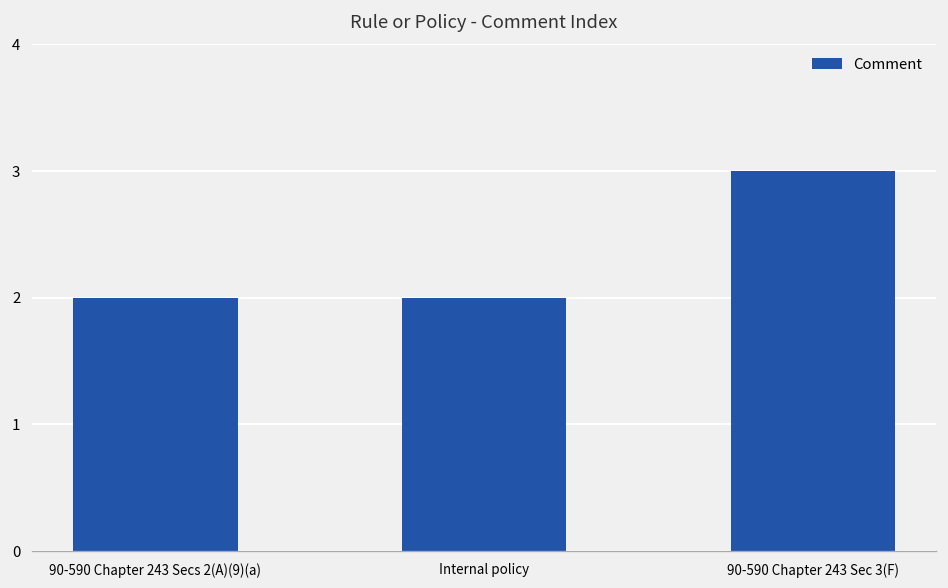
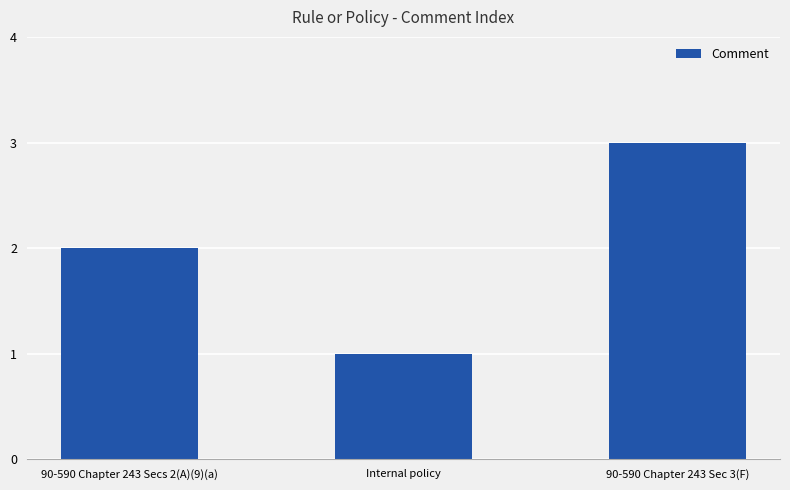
  {
    "90-590 Chapter 243 Secs 2(A)(9)(a)": 2,
-   "Internal policy": 2,
+   "Internal policy": 1,
    "90-590 Chapter 243 Sec 3(F)": 3
  }
